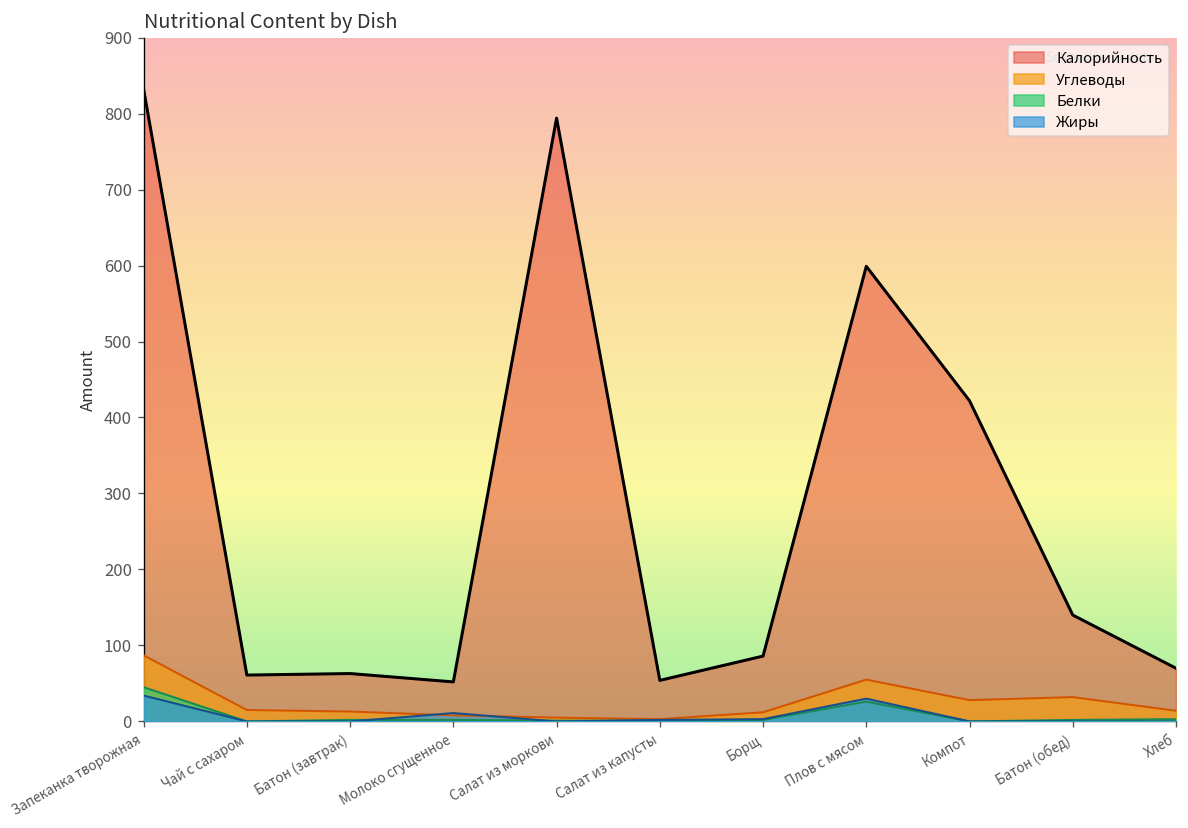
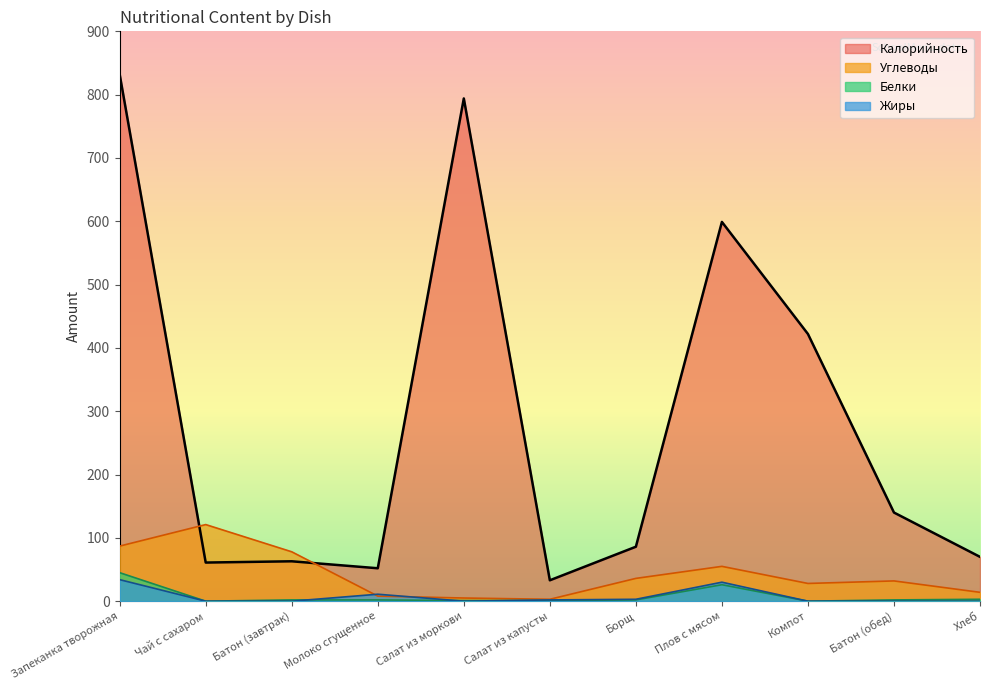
  {
    "Калорийность": {
      "Запеканка творожная": 830,
      "Чай с сахаром": 60,
      "Батон (завтрак)": 60,
      "Молоко сгущенное": 50,
      "Салат из моркови": 790,
-     "Салат из капусты": 50,
+     "Салат из капусты": 30,
      "Борщ": 90,
      "Плов с мясом": 600,
      "Компот": 420,
      "Батон (обед)": 140,
      "Хлеб": 70
    },
    "Углеводы": {
      "Запеканка творожная": 90,
-     "Чай с сахаром": 20,
-     "Батон (завтрак)": 10,
-     "Борщ": 10,
+     "Чай с сахаром": 120,
+     "Батон (завтрак)": 80,
+     "Борщ": 40,
      "Плов с мясом": 60,
      "Компот": 30,
      "Батон (обед)": 30,
      "Хлеб": 10
    },
    "Белки": {
      "Запеканка творожная": 50,
      "Молоко сгущенное": 0
    },
    "Жиры": {
      "Запеканка творожная": 30
    }
  }
